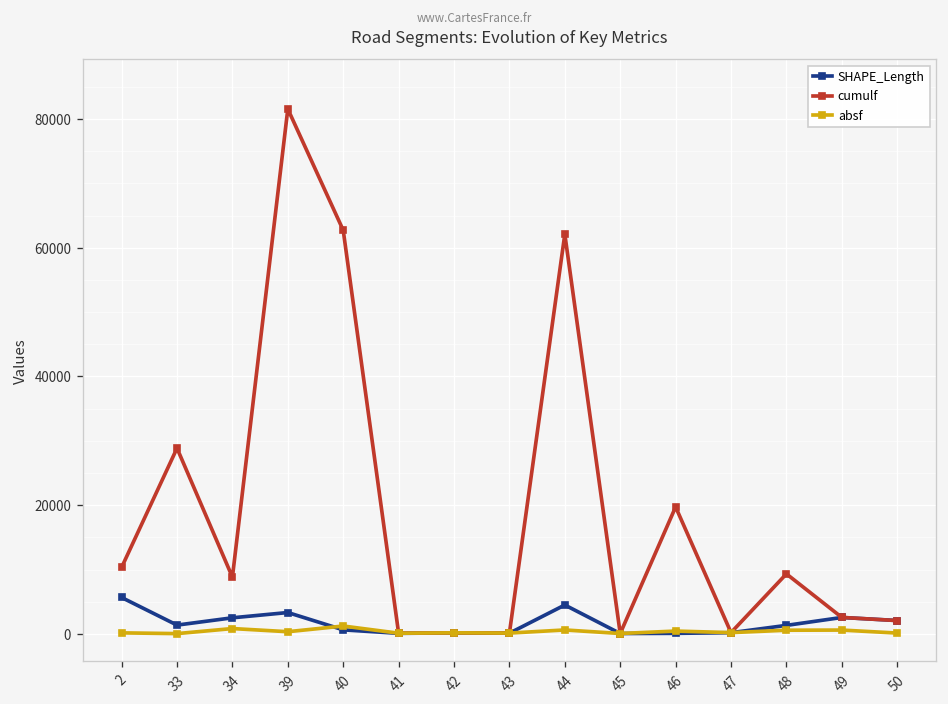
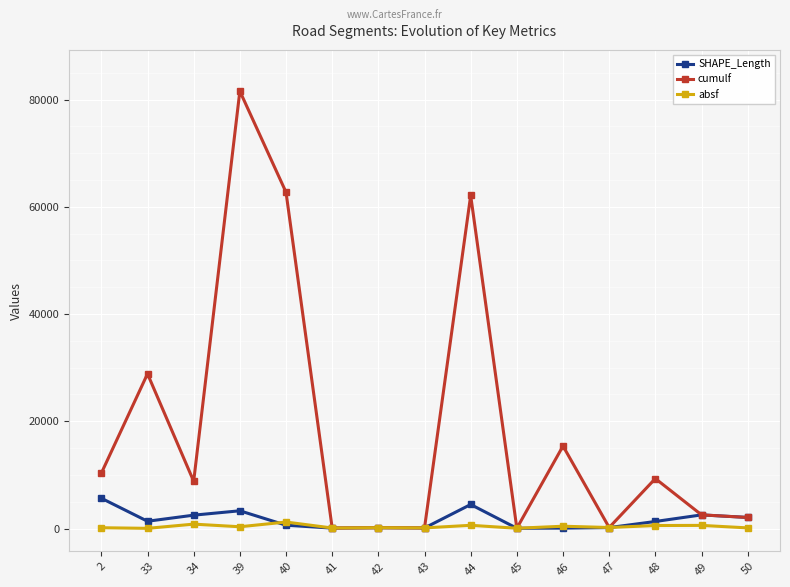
  {
    "SHAPE_Length": {
      "2": 6000,
      "33": 1000,
      "34": 2000,
      "39": 3000,
      "40": 1000,
      "44": 4000,
      "48": 1000
    },
    "cumulf": {
      "2": 10000,
      "33": 29000,
      "34": 9000,
      "39": 82000,
      "40": 63000,
      "44": 62000,
-     "46": 20000,
+     "46": 15000,
      "48": 9000
    },
    "absf": {
      "2": 0,
      "33": 0,
      "34": 1000,
      "39": 0,
      "40": 1000,
      "44": 1000,
      "48": 1000,
      "49": 1000,
      "50": 0
    }
  }
